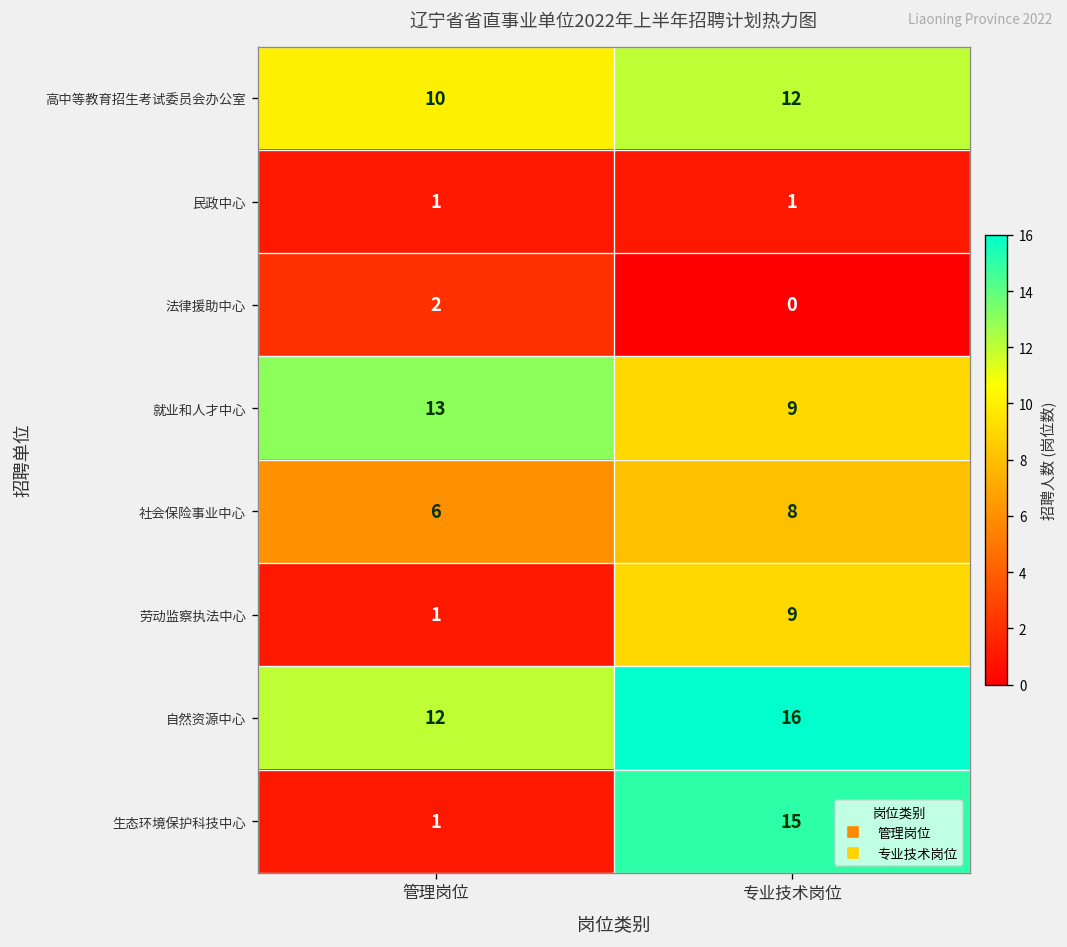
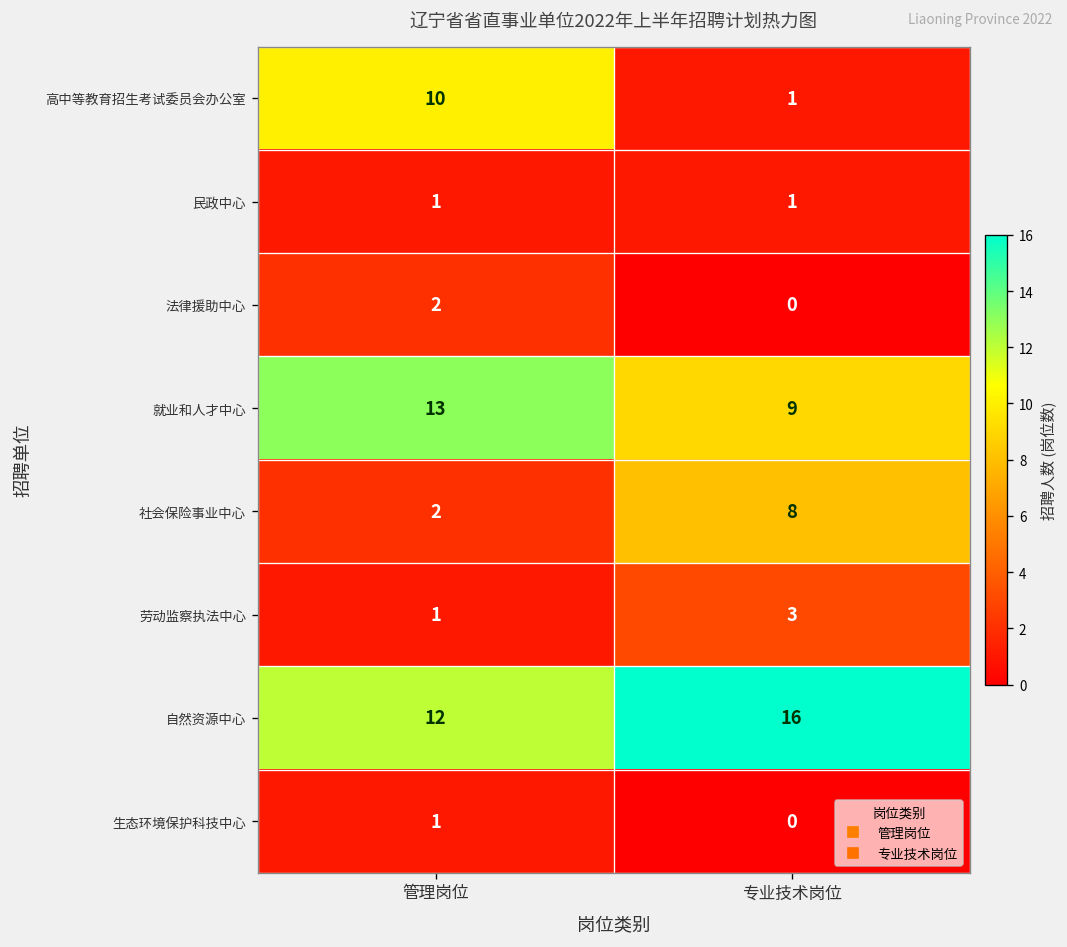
  {
    "高中等教育招生考试委员会办公室": {
      "管理岗位": 10,
-     "专业技术岗位": 12
+     "专业技术岗位": 1
    },
    "民政中心": {
      "管理岗位": 1,
      "专业技术岗位": 1
    },
    "法律援助中心": {
      "管理岗位": 2,
      "专业技术岗位": 0
    },
    "就业和人才中心": {
      "管理岗位": 13,
      "专业技术岗位": 9
    },
    "社会保险事业中心": {
-     "管理岗位": 6,
+     "管理岗位": 2,
      "专业技术岗位": 8
    },
    "劳动监察执法中心": {
      "管理岗位": 1,
-     "专业技术岗位": 9
+     "专业技术岗位": 3
    },
    "自然资源中心": {
      "管理岗位": 12,
      "专业技术岗位": 16
    },
    "生态环境保护科技中心": {
      "管理岗位": 1,
-     "专业技术岗位": 15
+     "专业技术岗位": 0
    }
  }
